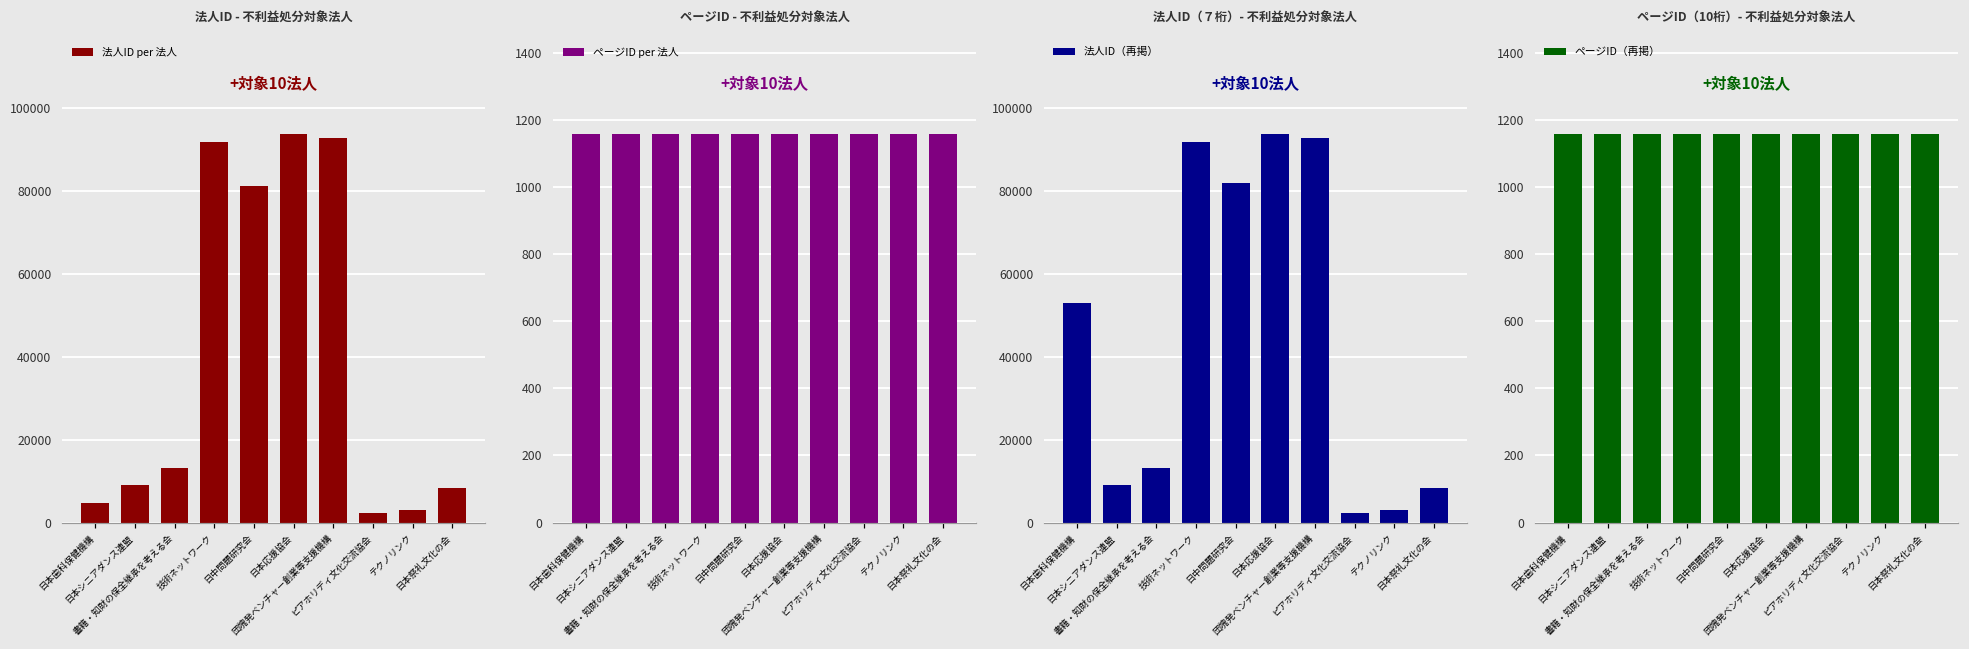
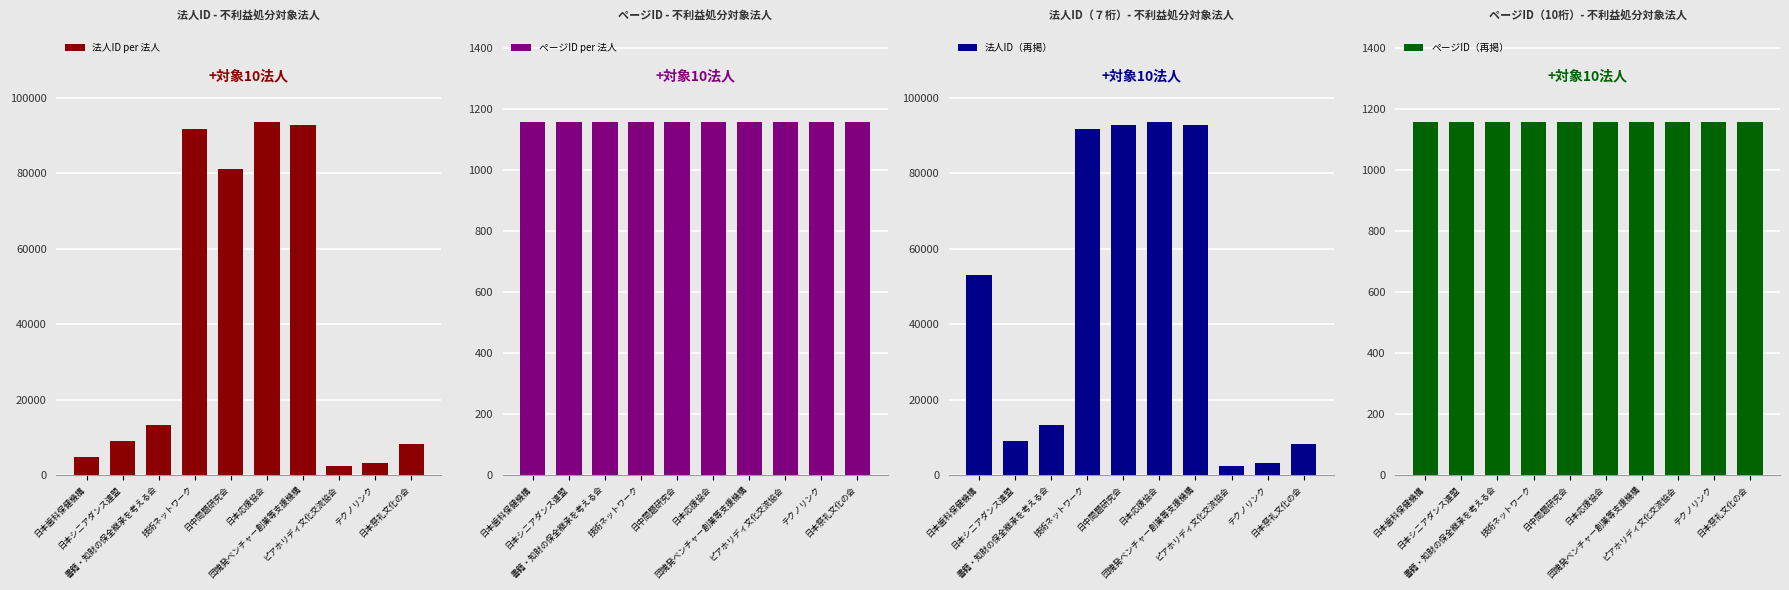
  {
    "法人ID - 不利益処分対象法人": {
      "日本歯科保健機構": 5000,
      "日本シニアダンス連盟": 9000,
      "書籍・知財の保全継承を考える会": 13000,
      "技術ネットワーク": 92000,
      "日中問題研究会": 81000,
      "日本応援協会": 94000,
      "団塊発ベンチャー創業等支援機構": 93000,
      "ピアホリディ文化交流協会": 2000,
      "テクノリンク": 3000,
      "日本祭礼文化の会": 8000
    },
    "ページID - 不利益処分対象法人": {
      "日本歯科保健機構": 1160,
      "日本シニアダンス連盟": 1160,
      "書籍・知財の保全継承を考える会": 1160,
      "技術ネットワーク": 1160,
      "日中問題研究会": 1160,
      "日本応援協会": 1160,
      "団塊発ベンチャー創業等支援機構": 1160,
      "ピアホリディ文化交流協会": 1160,
      "テクノリンク": 1160,
      "日本祭礼文化の会": 1160
    },
    "法人ID（７桁）- 不利益処分対象法人": {
      "日本歯科保健機構": 53000,
      "日本シニアダンス連盟": 9000,
      "書籍・知財の保全継承を考える会": 13000,
      "技術ネットワーク": 92000,
-     "日中問題研究会": 82000,
+     "日中問題研究会": 93000,
      "日本応援協会": 94000,
      "団塊発ベンチャー創業等支援機構": 93000,
      "ピアホリディ文化交流協会": 2000,
      "テクノリンク": 3000,
      "日本祭礼文化の会": 8000
    },
    "ページID（10桁）- 不利益処分対象法人": {
      "日本歯科保健機構": 1160,
      "日本シニアダンス連盟": 1160,
      "書籍・知財の保全継承を考える会": 1160,
      "技術ネットワーク": 1160,
      "日中問題研究会": 1160,
      "日本応援協会": 1160,
      "団塊発ベンチャー創業等支援機構": 1160,
      "ピアホリディ文化交流協会": 1160,
      "テクノリンク": 1160,
      "日本祭礼文化の会": 1160
    }
  }
